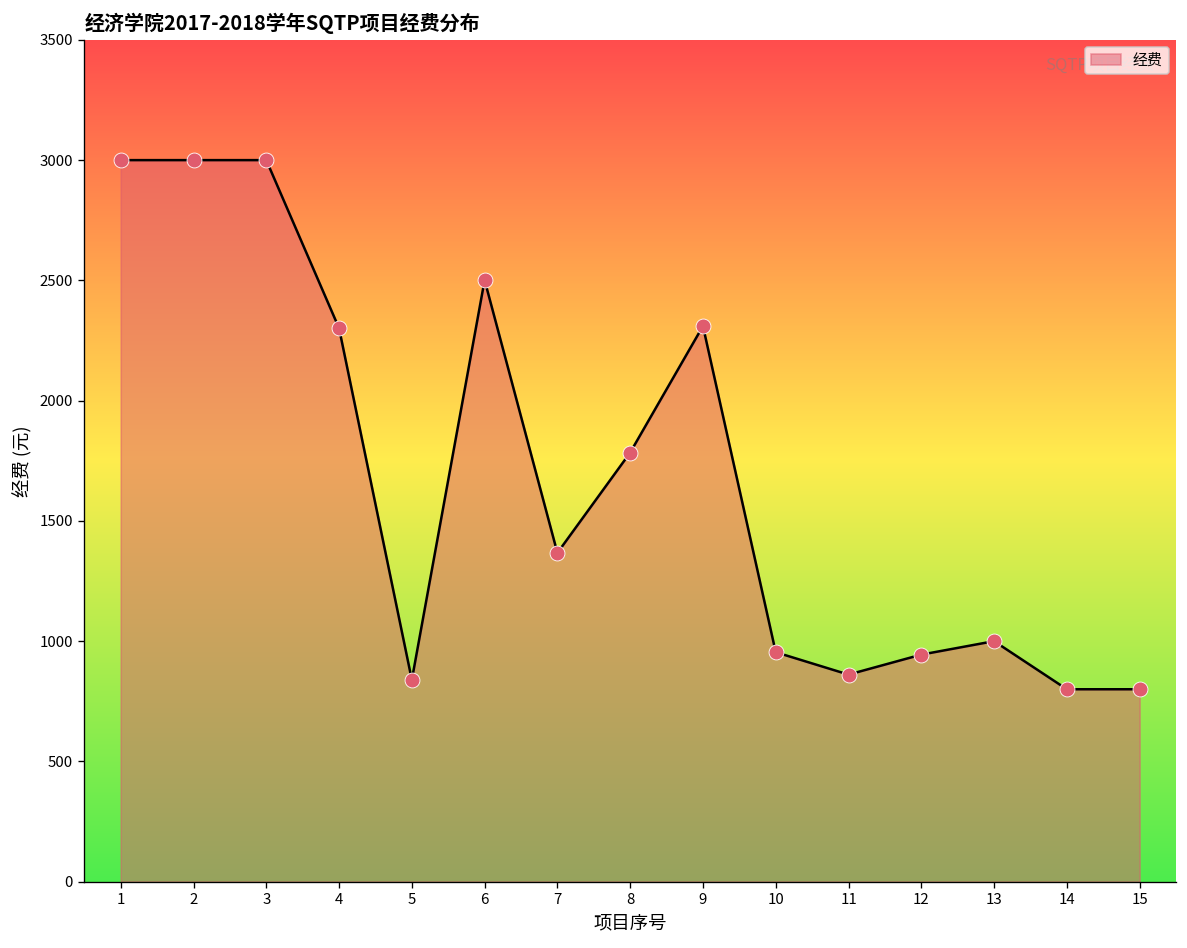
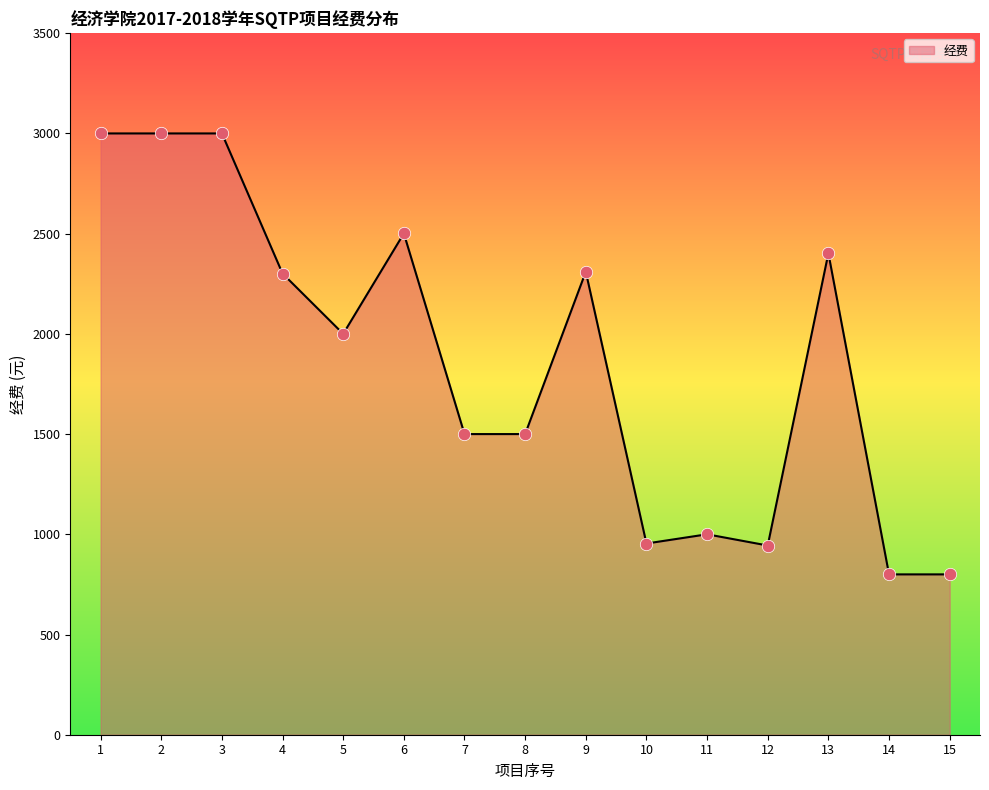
  {
    "1": 3000,
    "2": 3000,
    "3": 3000,
    "4": 2300,
-   "5": 840,
+   "5": 2000,
    "6": 2500,
-   "7": 1370,
-   "8": 1780,
+   "7": 1500,
+   "8": 1500,
    "9": 2310,
    "10": 950,
-   "11": 860,
+   "11": 1000,
    "12": 940,
-   "13": 1000,
+   "13": 2400,
    "14": 800,
    "15": 800
  }
